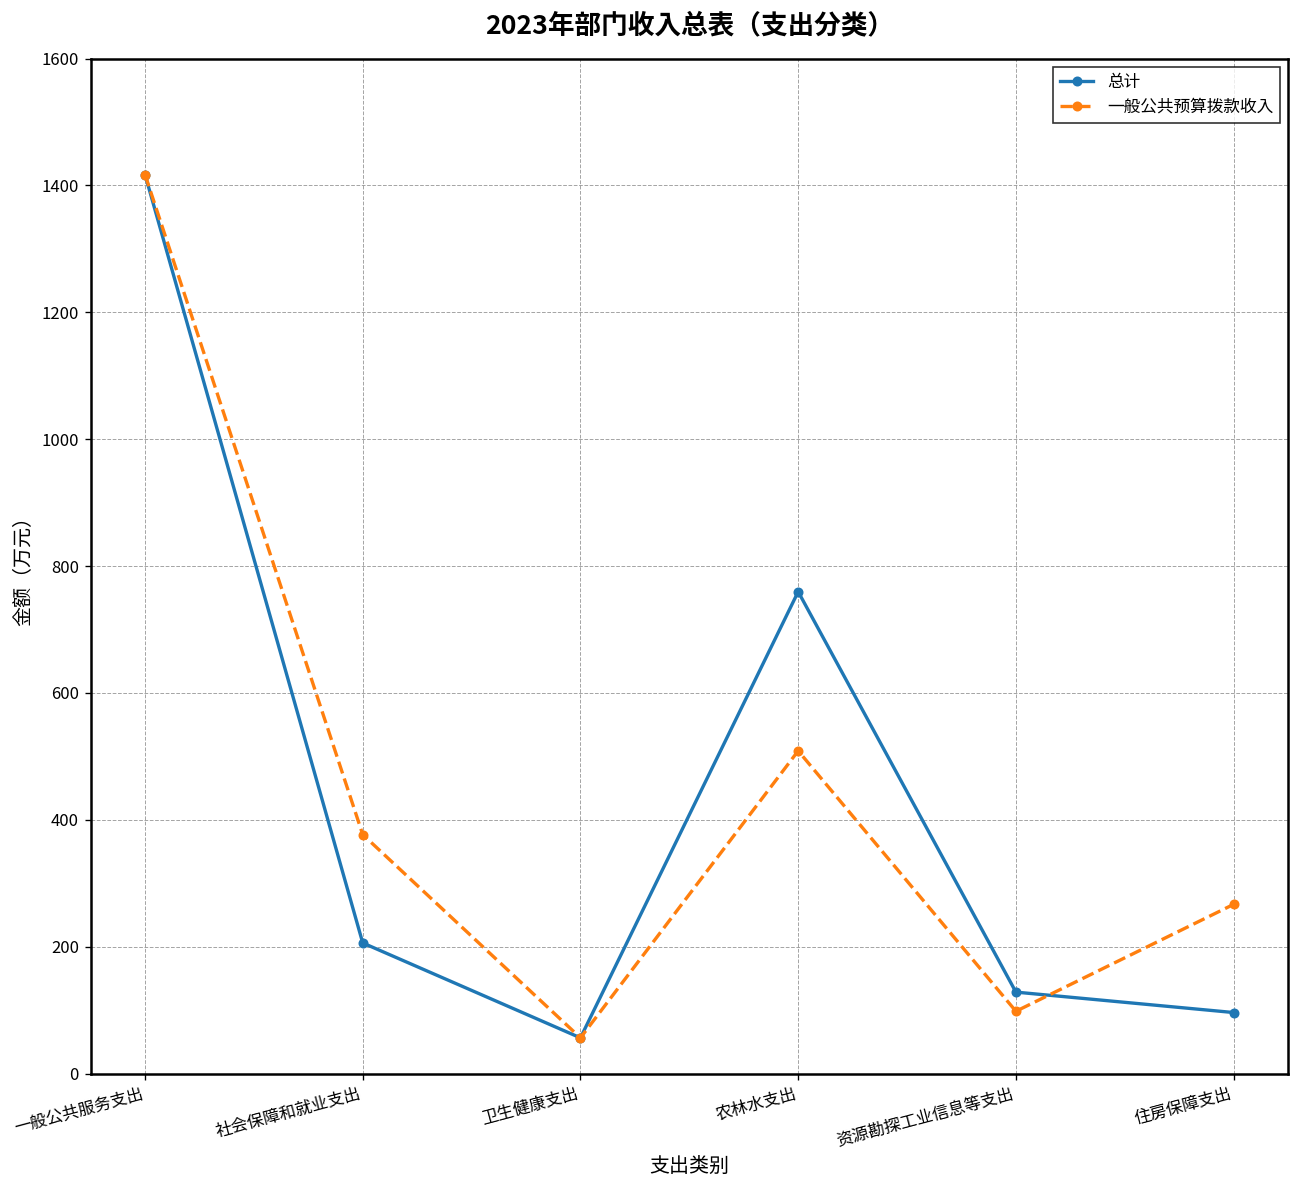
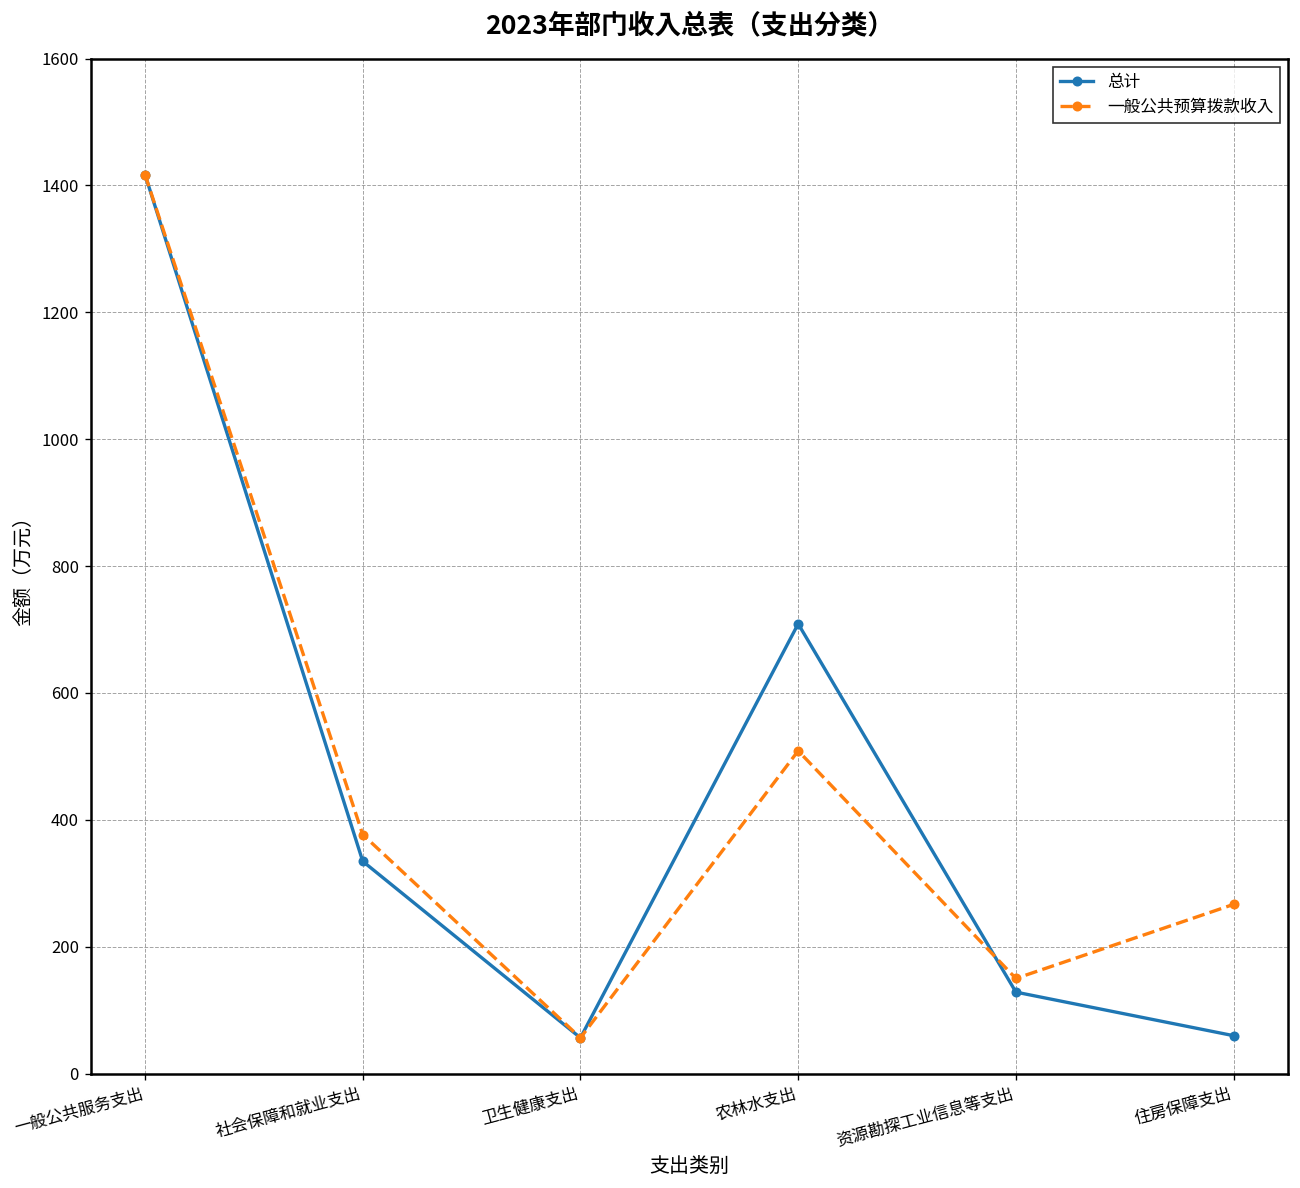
  {
    "总计": {
-     "社会保障和就业支出": 210,
-     "农林水支出": 760,
+     "社会保障和就业支出": 330,
+     "农林水支出": 710,
      "资源勘探工业信息等支出": 130,
-     "住房保障支出": 100
+     "住房保障支出": 60
    },
    "一般公共预算拨款收入": {
      "社会保障和就业支出": 380,
      "农林水支出": 510,
-     "资源勘探工业信息等支出": 100,
+     "资源勘探工业信息等支出": 150,
      "住房保障支出": 270
    }
  }
